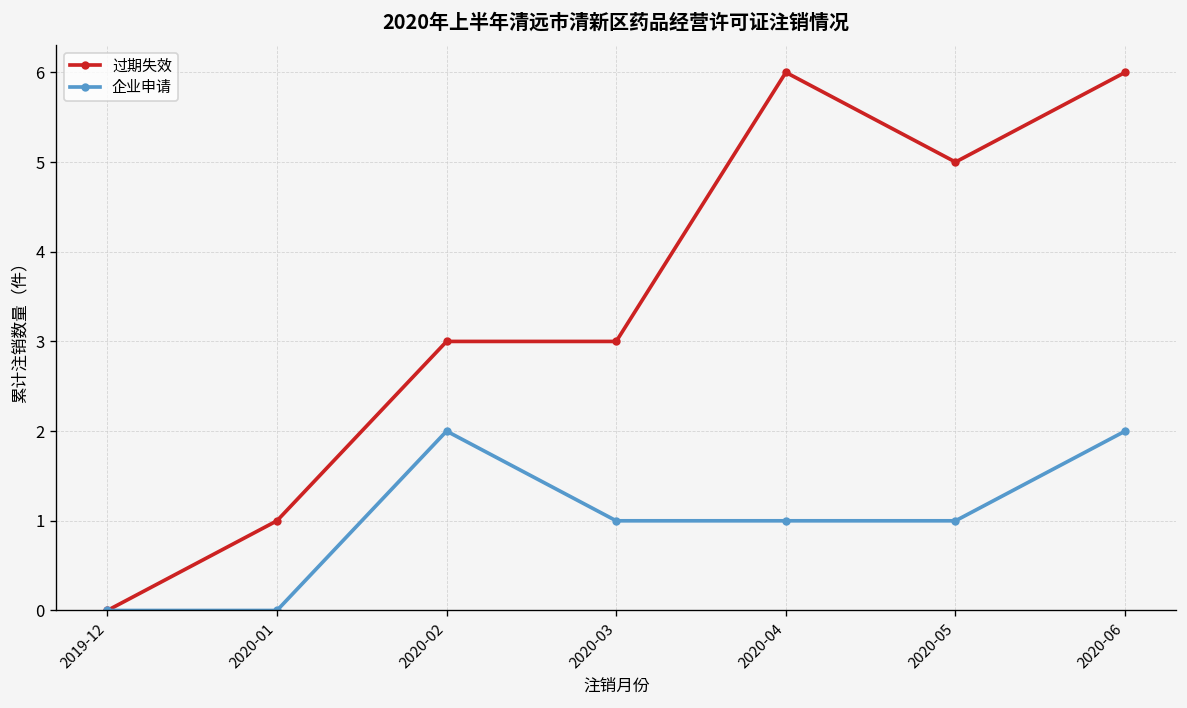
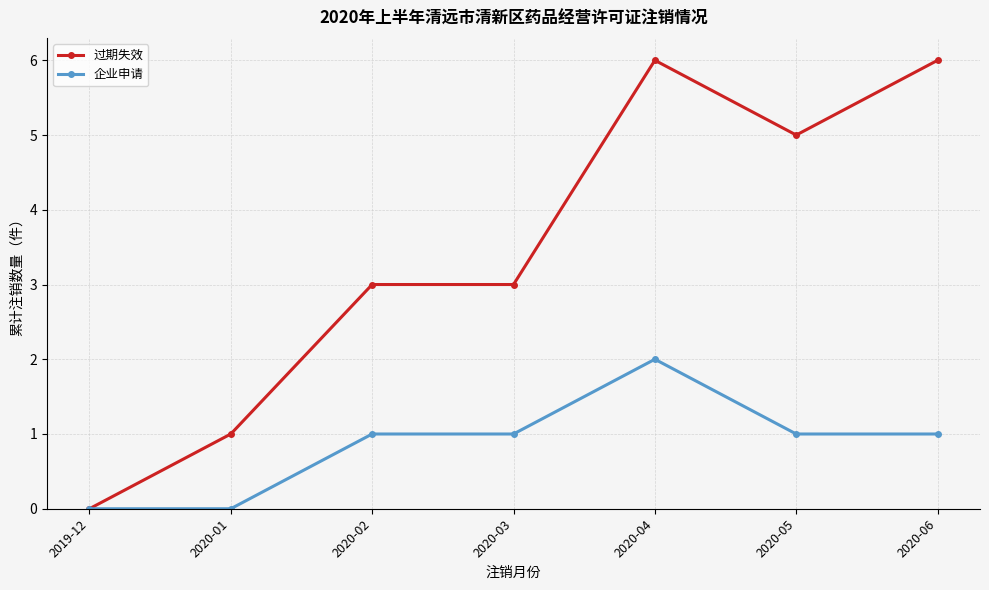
  {
    "过期失效": {
      "2020-01": 1,
      "2020-02": 3,
      "2020-03": 3,
      "2020-04": 6,
      "2020-05": 5,
      "2020-06": 6
    },
    "企业申请": {
      "2020-01": 0,
-     "2020-02": 2,
+     "2020-02": 1,
      "2020-03": 1,
-     "2020-04": 1,
+     "2020-04": 2,
      "2020-05": 1,
-     "2020-06": 2
+     "2020-06": 1
    }
  }
